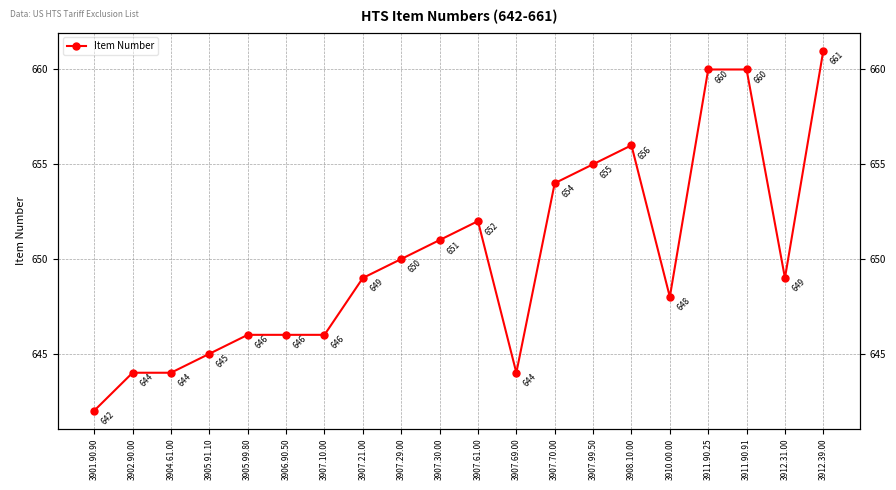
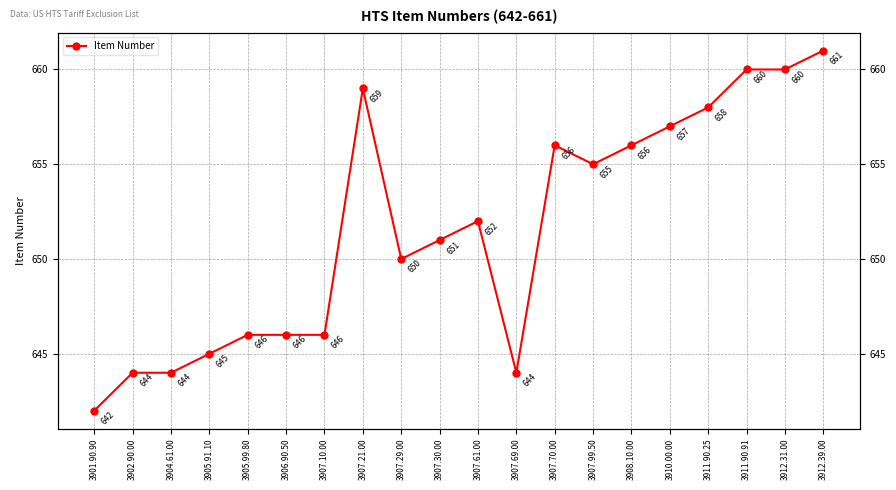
  {
    "3901.90.90": 642,
    "3902.90.00": 644,
    "3904.61.00": 644,
    "3905.91.10": 645,
    "3905.99.80": 646,
    "3906.90.50": 646,
    "3907.10.00": 646,
-   "3907.21.00": 649,
+   "3907.21.00": 659,
    "3907.29.00": 650,
    "3907.30.00": 651,
    "3907.61.00": 652,
    "3907.69.00": 644,
-   "3907.70.00": 654,
+   "3907.70.00": 656,
    "3907.99.50": 655,
    "3908.10.00": 656,
-   "3910.00.00": 648,
-   "3911.90.25": 660,
+   "3910.00.00": 657,
+   "3911.90.25": 658,
    "3911.90.91": 660,
-   "3912.31.00": 649,
+   "3912.31.00": 660,
    "3912.39.00": 661
  }
